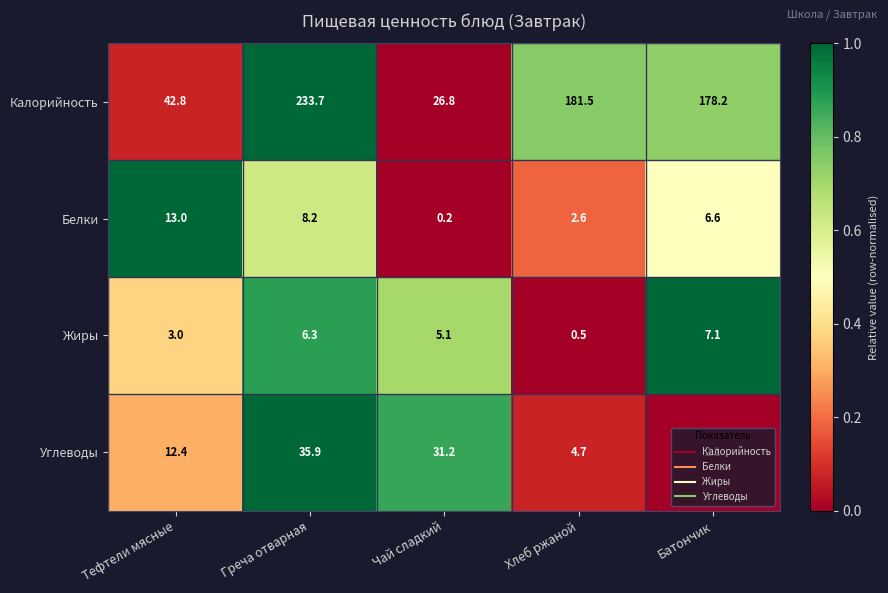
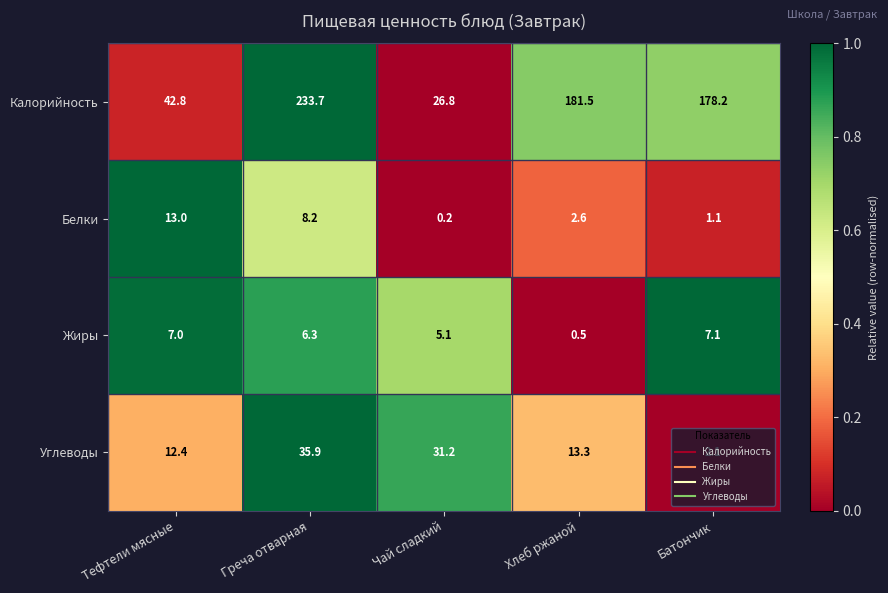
  {
    "Калорийность": {
      "Тефтели мясные": 42.8,
      "Греча отварная": 233.7,
      "Чай сладкий": 26.8,
      "Хлеб ржаной": 181.5,
      "Батончик": 178.2
    },
    "Белки": {
      "Тефтели мясные": 13.0,
      "Греча отварная": 8.2,
      "Чай сладкий": 0.2,
      "Хлеб ржаной": 2.6,
-     "Батончик": 6.6
+     "Батончик": 1.1
    },
    "Жиры": {
-     "Тефтели мясные": 3.0,
+     "Тефтели мясные": 7.0,
      "Греча отварная": 6.3,
      "Чай сладкий": 5.1,
      "Хлеб ржаной": 0.5,
      "Батончик": 7.1
    },
    "Углеводы": {
      "Тефтели мясные": 12.4,
      "Греча отварная": 35.9,
      "Чай сладкий": 31.2,
-     "Хлеб ржаной": 4.7
+     "Хлеб ржаной": 13.3
    }
  }
